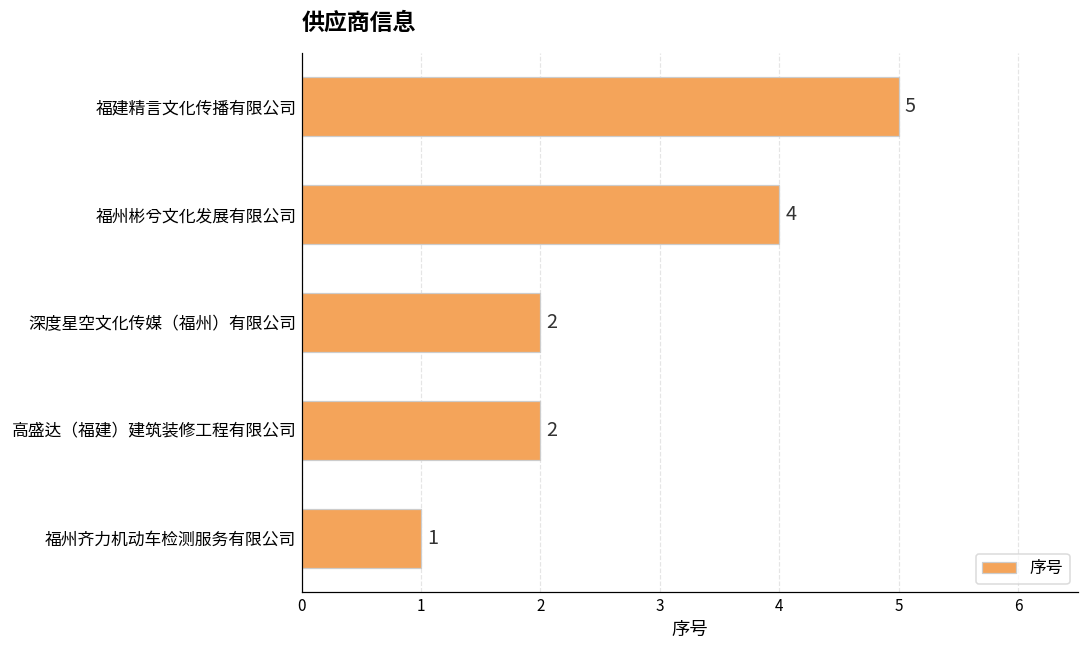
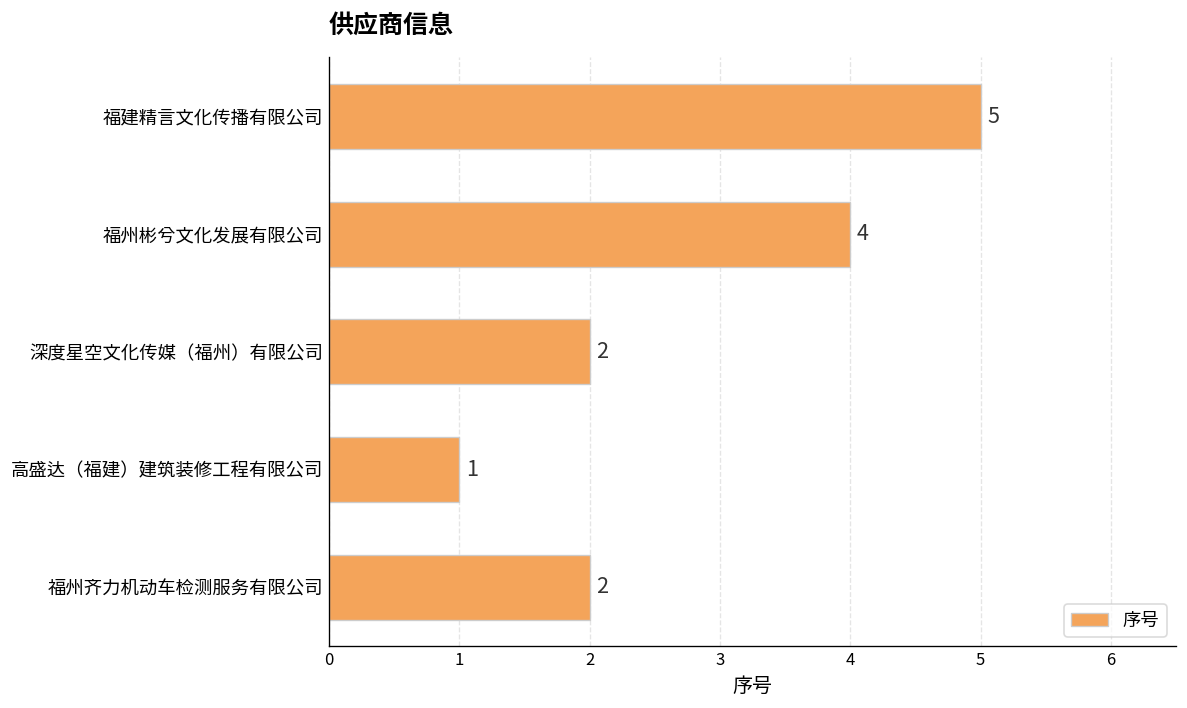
  {
    "福建精言文化传播有限公司": 5,
    "福州彬兮文化发展有限公司": 4,
    "深度星空文化传媒（福州）有限公司": 2,
-   "高盛达（福建）建筑装修工程有限公司": 2,
-   "福州齐力机动车检测服务有限公司": 1
+   "高盛达（福建）建筑装修工程有限公司": 1,
+   "福州齐力机动车检测服务有限公司": 2
  }
